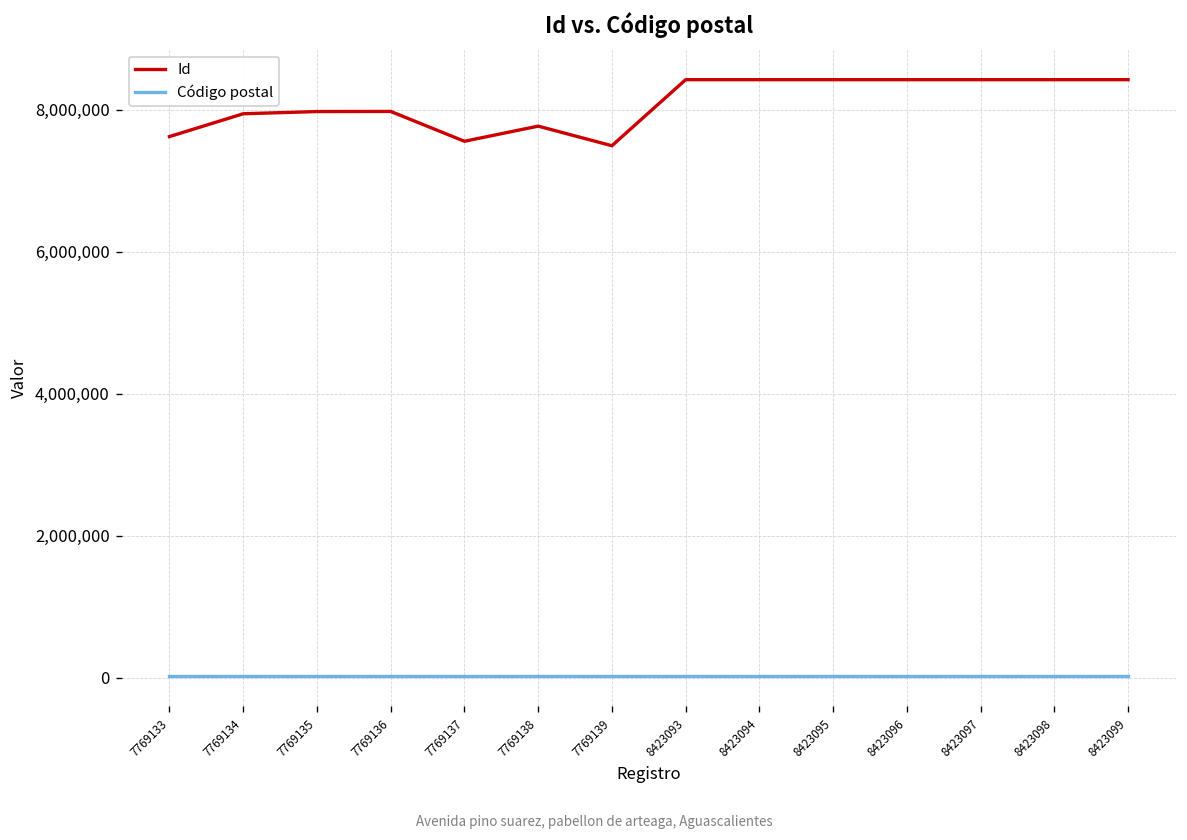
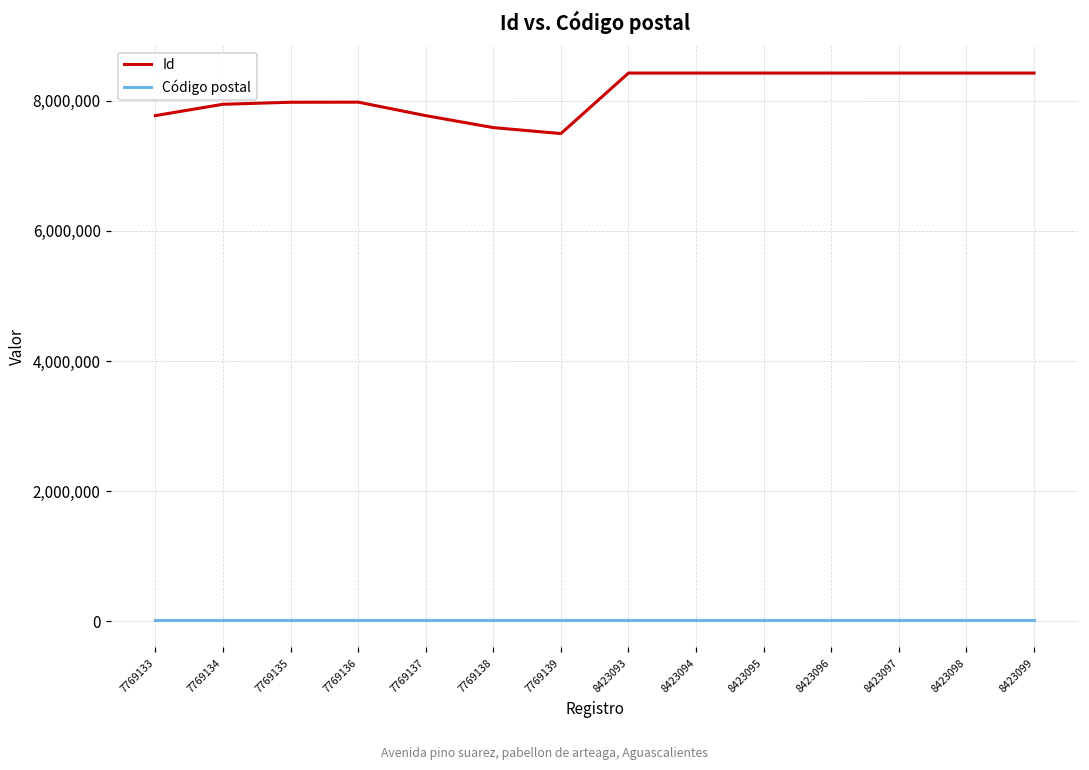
  {
    "Id": {
-     "7769133": "7,600,000",
+     "7769133": "7,800,000",
      "7769134": "7,900,000",
      "7769135": "8,000,000",
      "7769136": "8,000,000",
-     "7769137": "7,600,000",
-     "7769138": "7,800,000",
+     "7769137": "7,800,000",
+     "7769138": "7,600,000",
      "7769139": "7,500,000",
      "8423093": "8,400,000",
      "8423094": "8,400,000",
      "8423095": "8,400,000",
      "8423096": "8,400,000",
      "8423097": "8,400,000",
      "8423098": "8,400,000",
      "8423099": "8,400,000"
    },
    "Código postal": {
      "7769133": "0",
      "7769134": "0",
      "7769135": "0",
      "7769136": "0",
      "7769137": "0",
      "7769138": "0",
      "7769139": "0",
      "8423093": "0",
      "8423094": "0",
      "8423095": "0",
      "8423096": "0",
      "8423097": "0",
      "8423098": "0",
      "8423099": "0"
    }
  }
